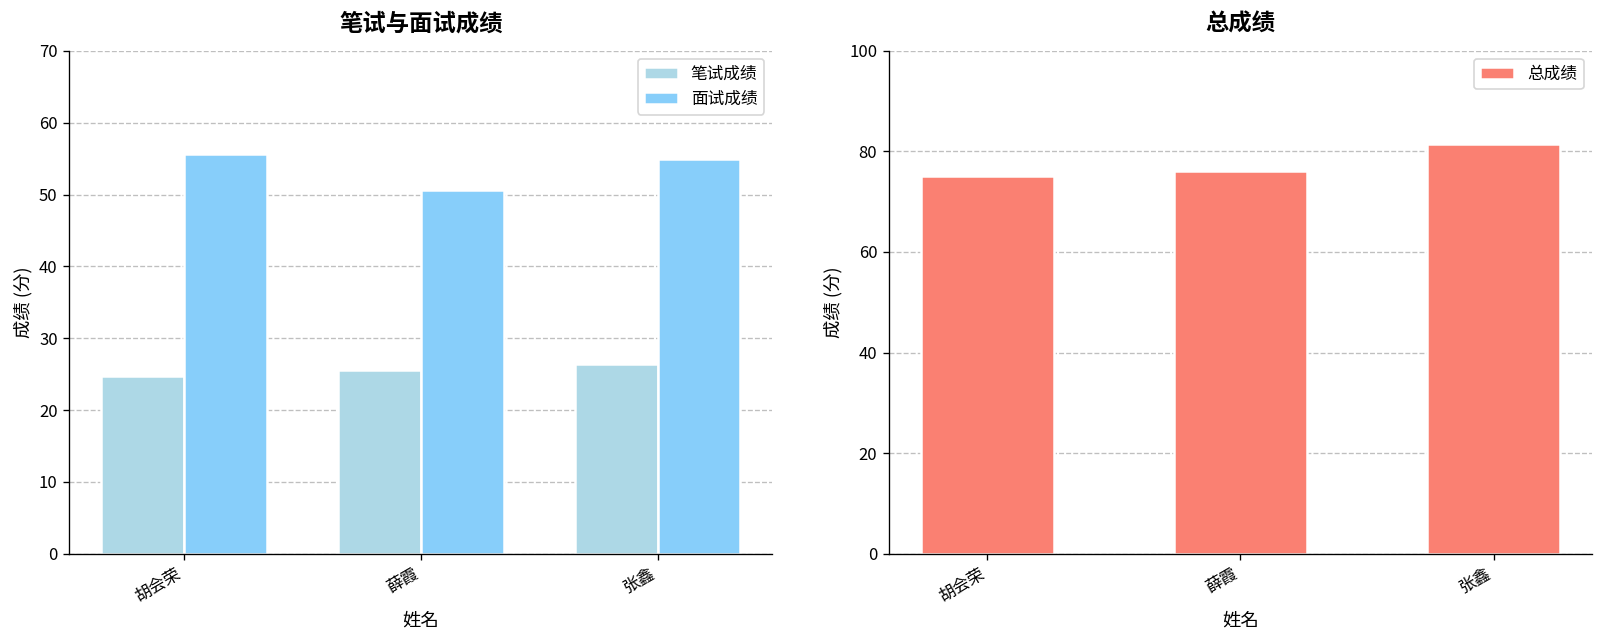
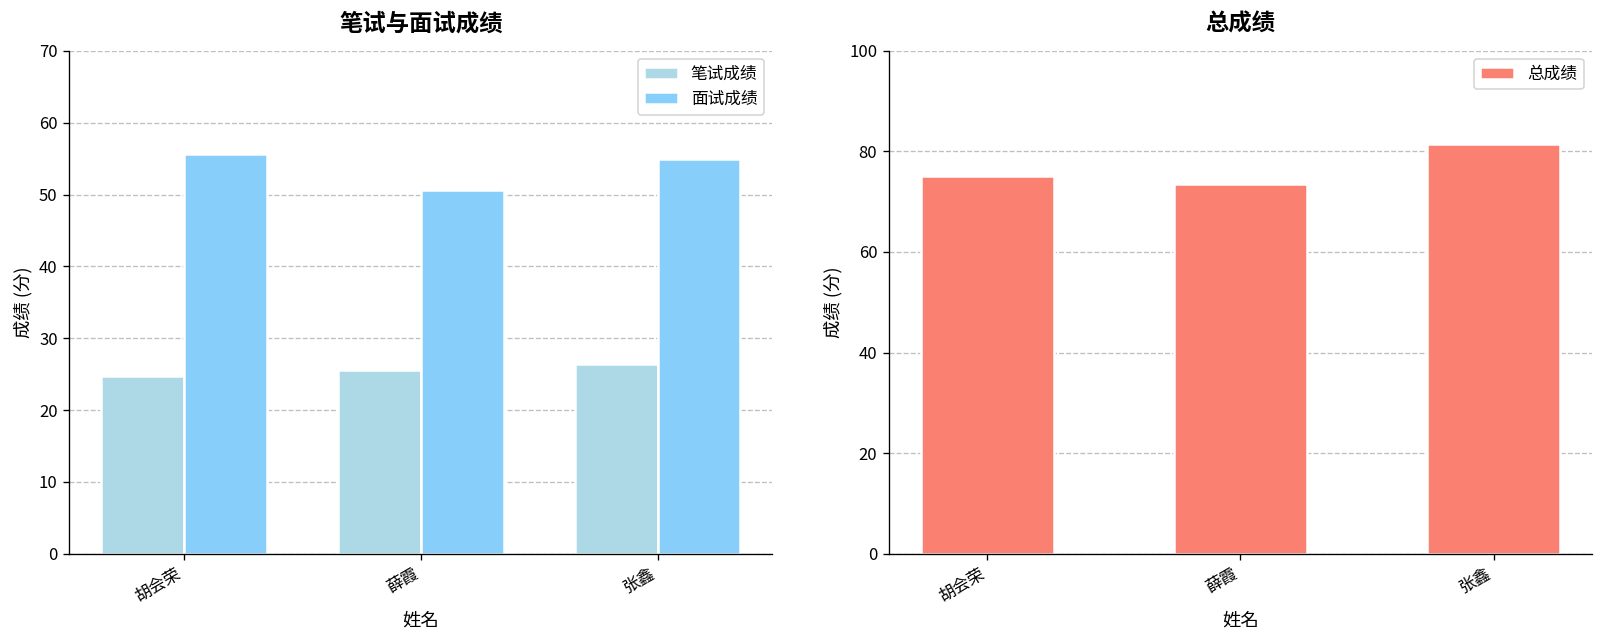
  {
    "总成绩": {
      "胡会荣": 75,
-     "薛霞": 76,
+     "薛霞": 74,
      "张鑫": 81
    }
  }
